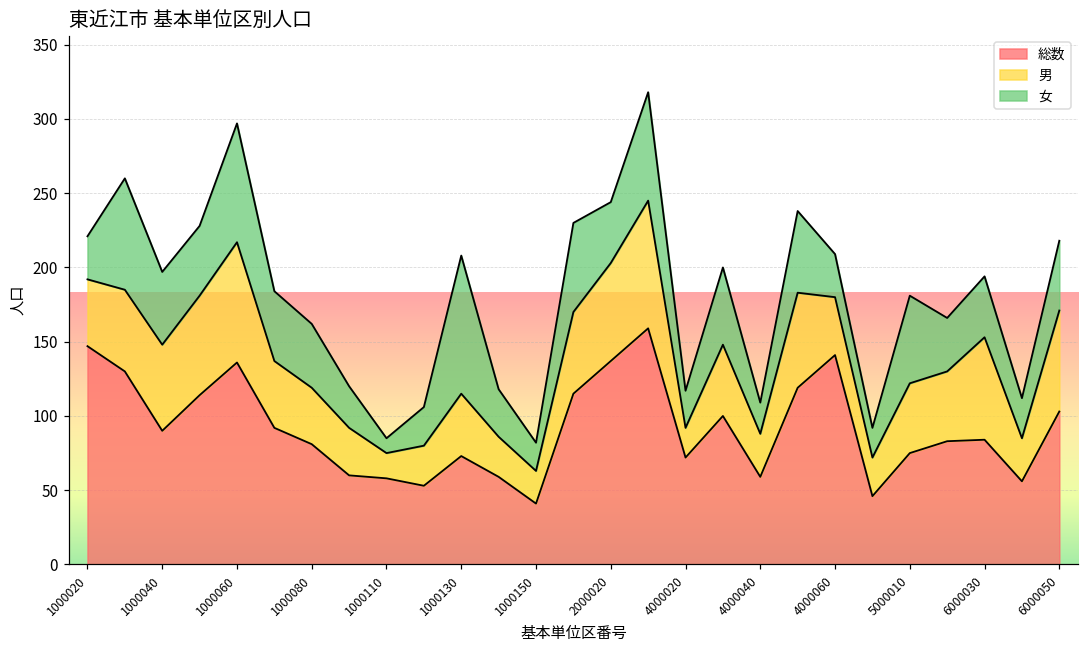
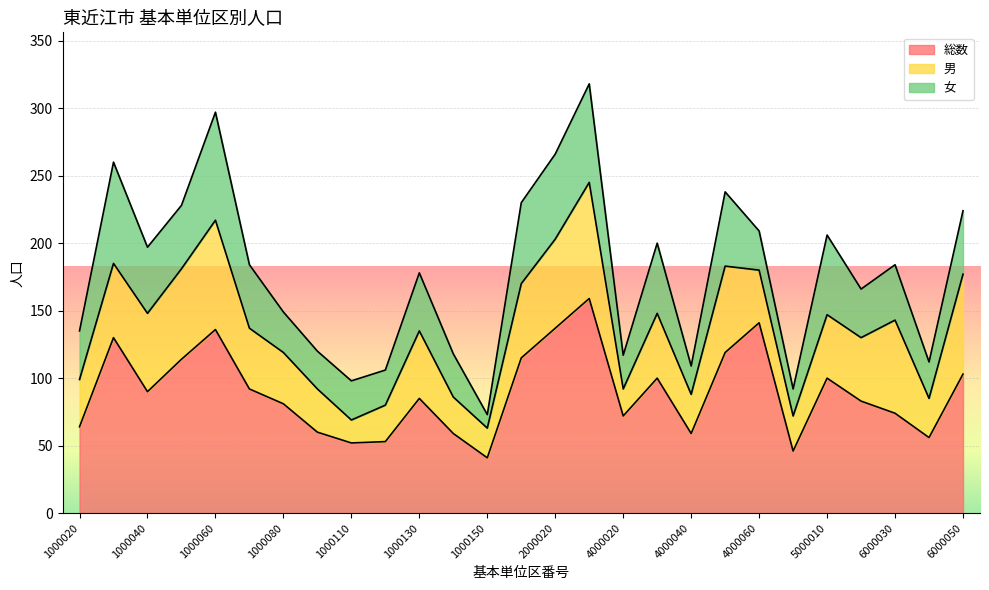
  {
    "総数": {
-     "1000020": 147,
+     "1000020": 64,
      "1000040": 90,
      "1000060": 136,
      "1000080": 81,
-     "1000110": 58,
-     "1000130": 73,
+     "1000110": 52,
+     "1000130": 85,
      "1000150": 41,
      "2000020": 137,
      "4000020": 72,
      "4000040": 59,
      "4000060": 141,
-     "5000010": 75,
-     "6000030": 84,
+     "5000010": 100,
+     "6000030": 74,
      "6000050": 103
    },
    "男": {
-     "1000020": 45,
+     "1000020": 35,
      "1000040": 58,
      "1000060": 81,
      "1000080": 38,
      "1000110": 17,
-     "1000130": 42,
+     "1000130": 50,
      "1000150": 22,
      "2000020": 66,
      "4000020": 20,
      "4000040": 29,
      "4000060": 39,
      "5000010": 47,
      "6000030": 69,
-     "6000050": 68
+     "6000050": 74
    },
    "女": {
-     "1000020": 29,
+     "1000020": 36,
      "1000040": 49,
      "1000060": 80,
-     "1000080": 43,
-     "1000110": 10,
-     "1000130": 93,
-     "1000150": 19,
-     "2000020": 41,
+     "1000080": 30,
+     "1000110": 29,
+     "1000130": 43,
+     "1000150": 10,
+     "2000020": 63,
      "4000020": 25,
      "4000040": 21,
      "4000060": 29,
      "5000010": 59,
      "6000030": 41,
      "6000050": 47
    }
  }
